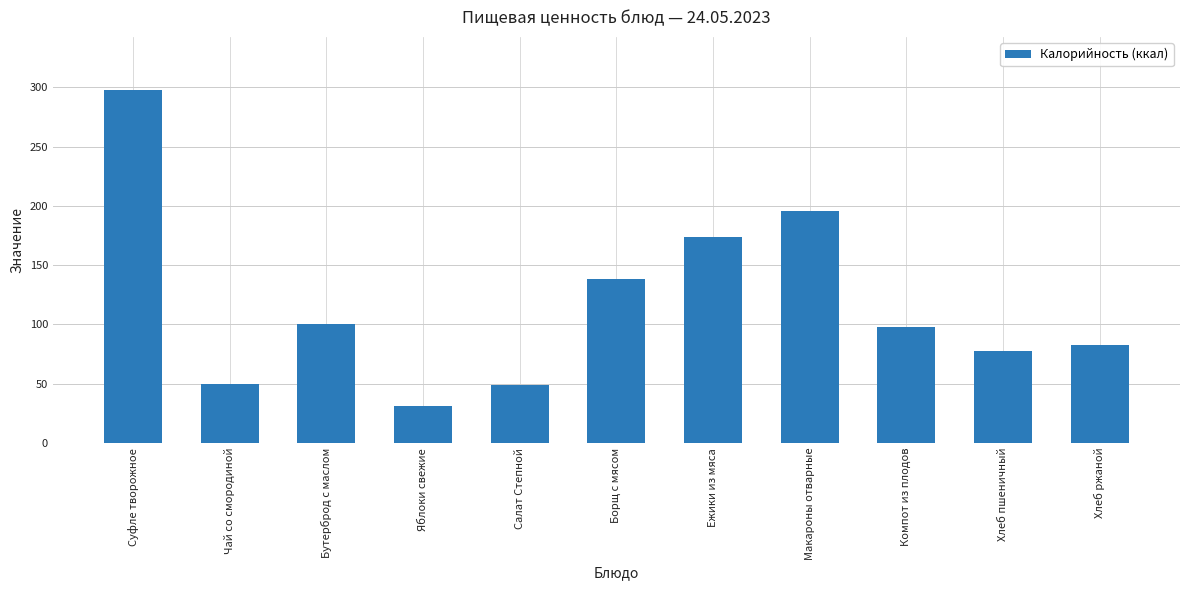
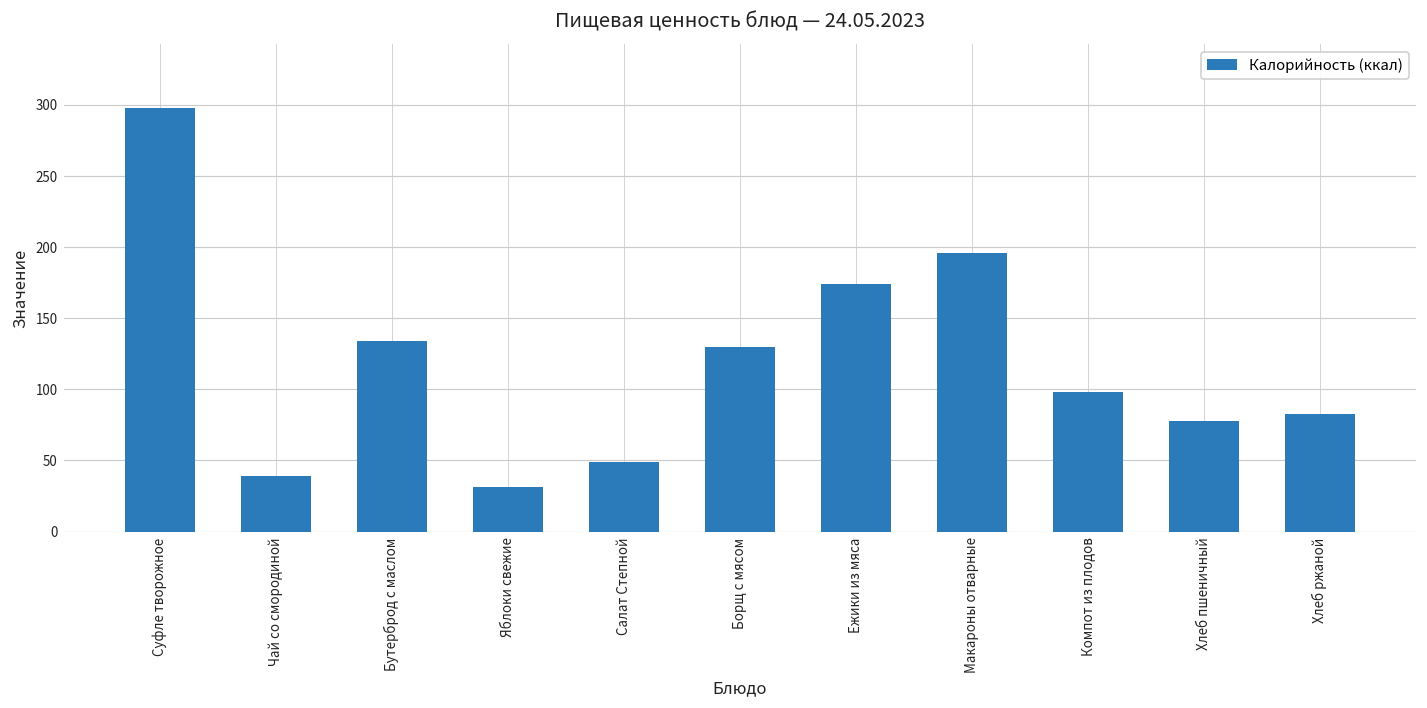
  {
    "Суфле творожное": 298,
-   "Чай со смородиной": 50,
-   "Бутерброд с маслом": 100,
+   "Чай со смородиной": 39,
+   "Бутерброд с маслом": 134,
    "Яблоки свежие": 31,
    "Салат Степной": 49,
-   "Борщ с мясом": 138,
+   "Борщ с мясом": 130,
    "Ежики из мяса": 174,
    "Макароны отварные": 196,
    "Компот из плодов": 98,
    "Хлеб пшеничный": 78,
    "Хлеб ржаной": 83
  }
